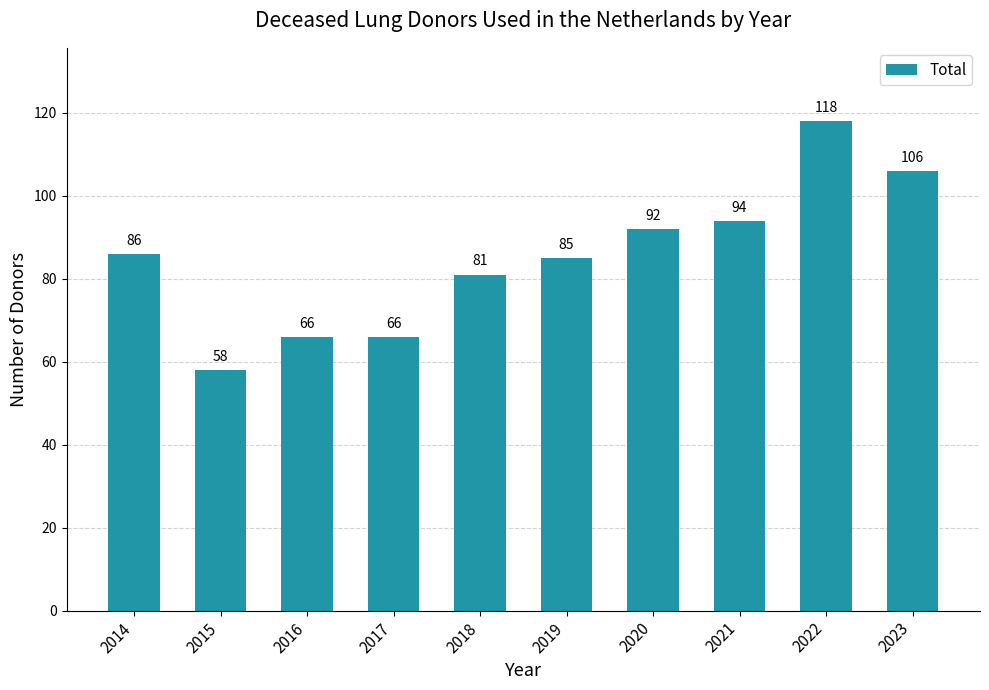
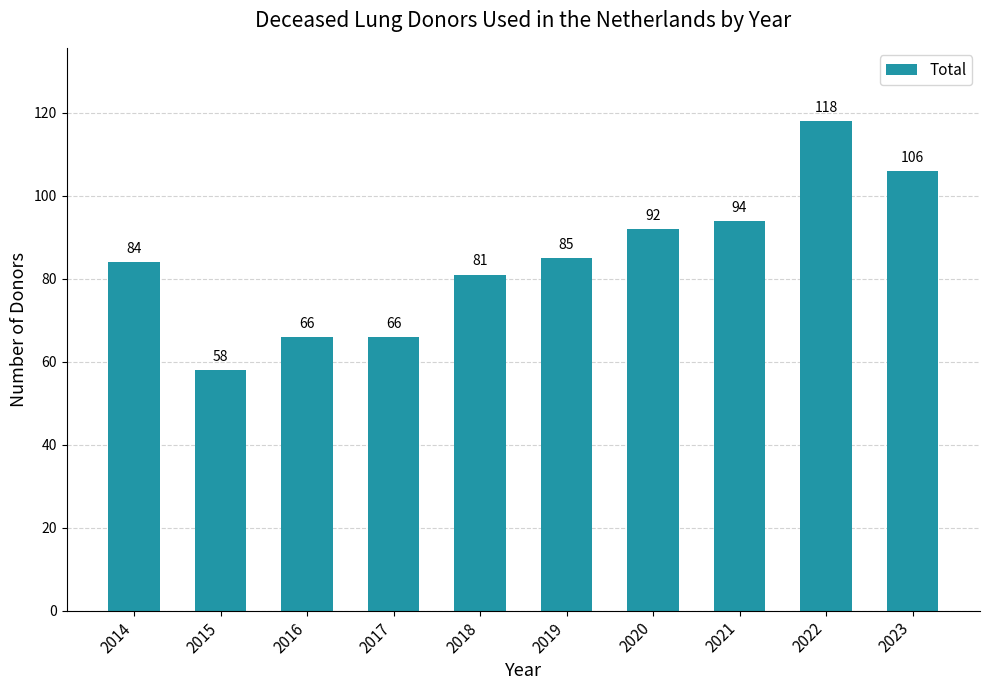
  {
-   "2014": 86,
+   "2014": 84,
    "2015": 58,
    "2016": 66,
    "2017": 66,
    "2018": 81,
    "2019": 85,
    "2020": 92,
    "2021": 94,
    "2022": 118,
    "2023": 106
  }
